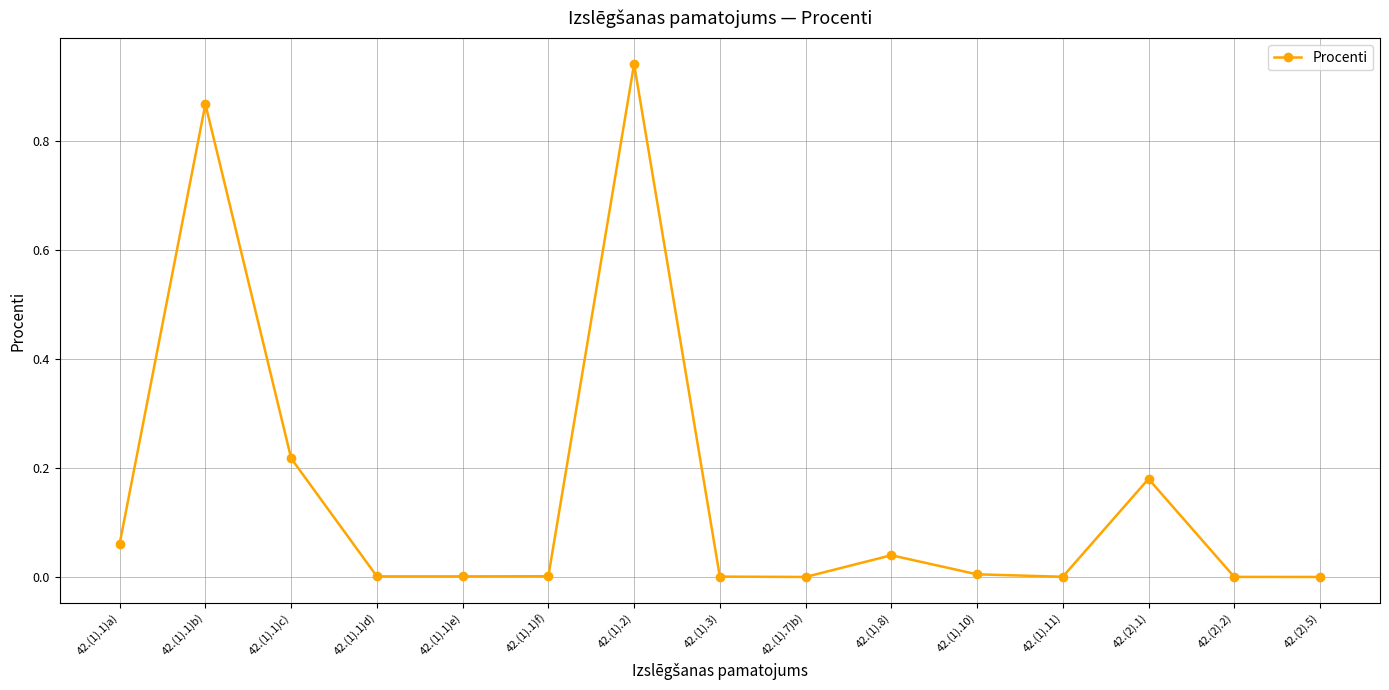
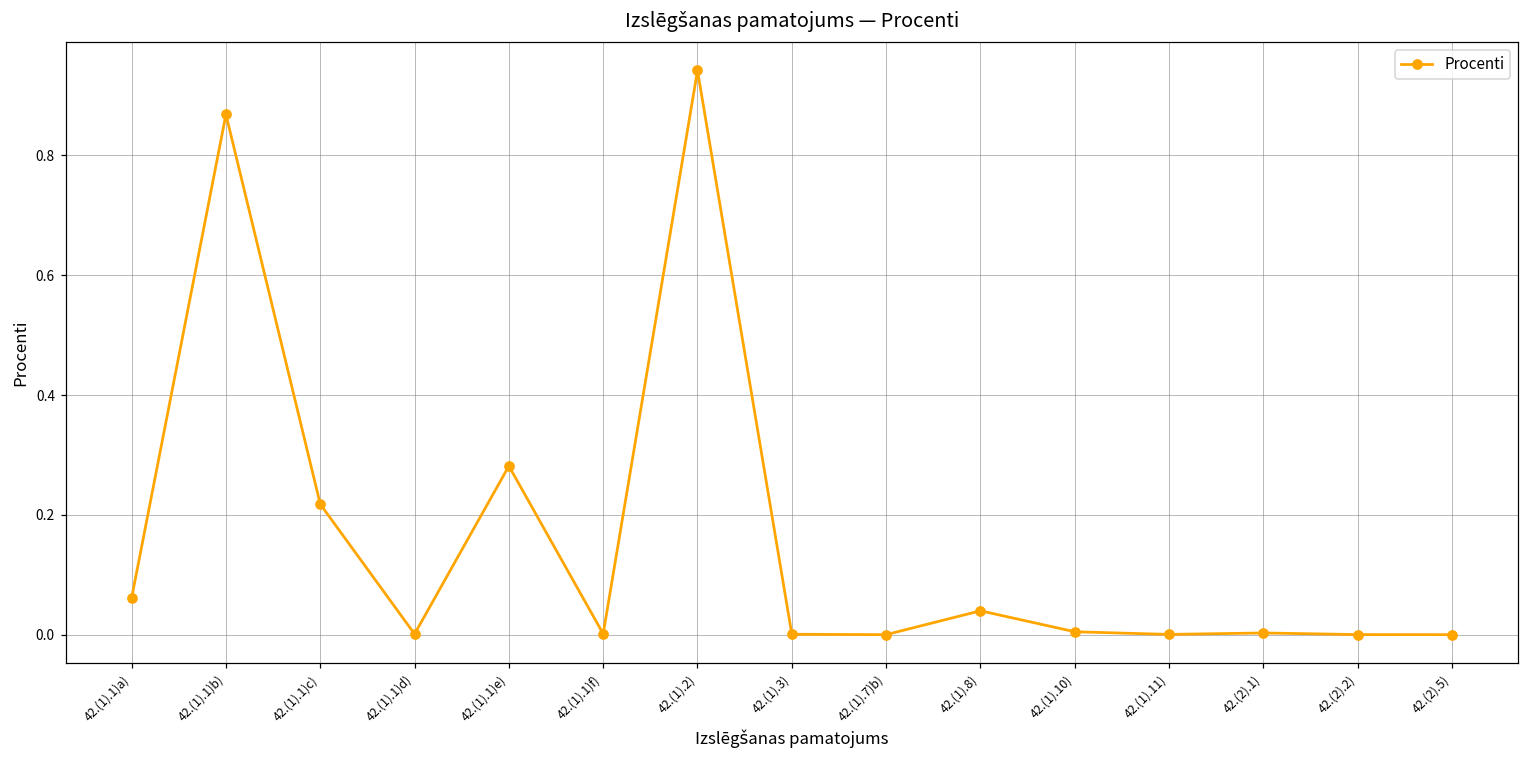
  {
    "42.(1).1)a)": 0.06,
    "42.(1).1)b)": 0.87,
    "42.(1).1)c)": 0.22,
    "42.(1).1)d)": 0.00,
-   "42.(1).1)e)": 0.00,
+   "42.(1).1)e)": 0.28,
    "42.(1).1)f)": 0.00,
    "42.(1).2)": 0.94,
    "42.(1).3)": 0.00,
    "42.(1).7)b)": 0.00,
    "42.(1).8)": 0.04,
    "42.(1).10)": 0.00,
    "42.(1).11)": 0.00,
-   "42.(2).1)": 0.18,
+   "42.(2).1)": 0.00,
    "42.(2).2)": 0.00,
    "42.(2).5)": 0.00
  }
